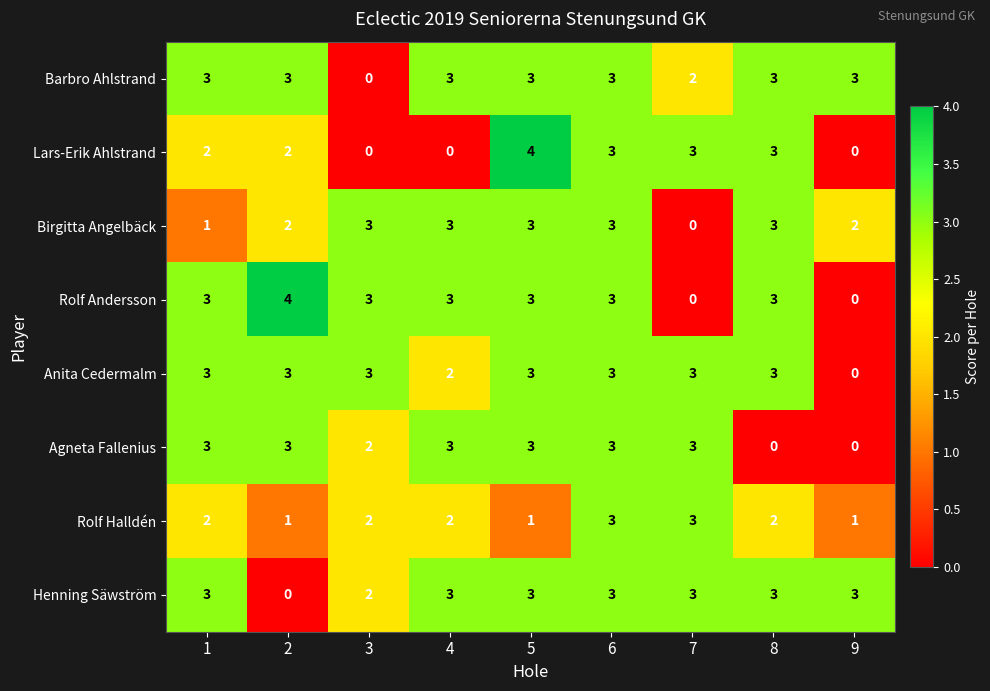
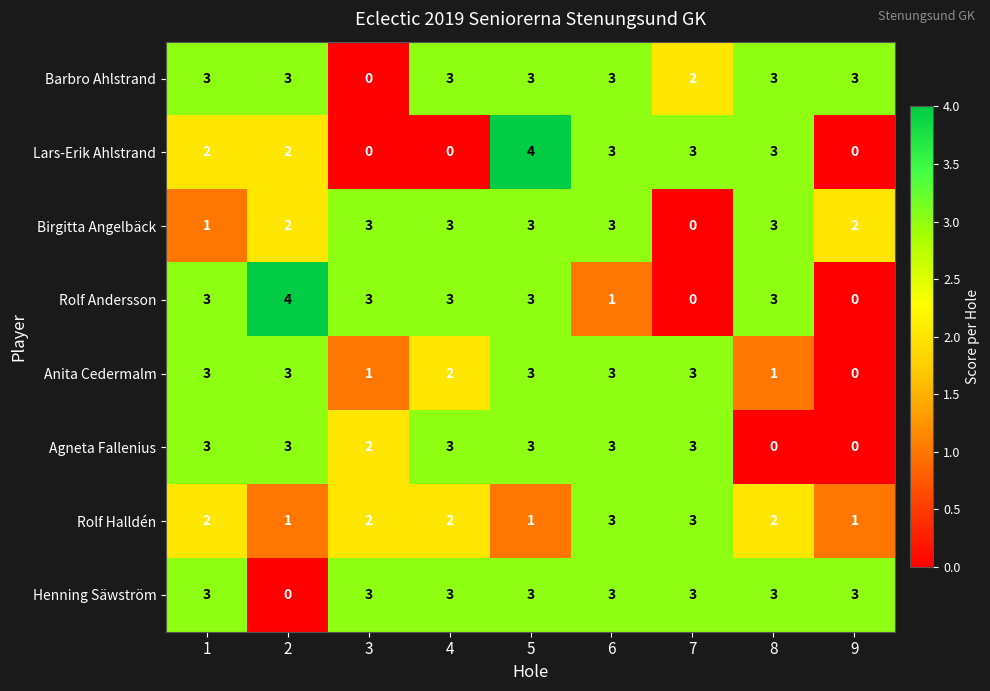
  {
    "Barbro Ahlstrand": {
      "1": 3,
      "2": 3,
      "3": 0,
      "4": 3,
      "5": 3,
      "6": 3,
      "7": 2,
      "8": 3,
      "9": 3
    },
    "Lars-Erik Ahlstrand": {
      "1": 2,
      "2": 2,
      "3": 0,
      "4": 0,
      "5": 4,
      "6": 3,
      "7": 3,
      "8": 3,
      "9": 0
    },
    "Birgitta Angelbäck": {
      "1": 1,
      "2": 2,
      "3": 3,
      "4": 3,
      "5": 3,
      "6": 3,
      "7": 0,
      "8": 3,
      "9": 2
    },
    "Rolf Andersson": {
      "1": 3,
      "2": 4,
      "3": 3,
      "4": 3,
      "5": 3,
-     "6": 3,
+     "6": 1,
      "7": 0,
      "8": 3,
      "9": 0
    },
    "Anita Cedermalm": {
      "1": 3,
      "2": 3,
-     "3": 3,
+     "3": 1,
      "4": 2,
      "5": 3,
      "6": 3,
      "7": 3,
-     "8": 3,
+     "8": 1,
      "9": 0
    },
    "Agneta Fallenius": {
      "1": 3,
      "2": 3,
      "3": 2,
      "4": 3,
      "5": 3,
      "6": 3,
      "7": 3,
      "8": 0,
      "9": 0
    },
    "Rolf Halldén": {
      "1": 2,
      "2": 1,
      "3": 2,
      "4": 2,
      "5": 1,
      "6": 3,
      "7": 3,
      "8": 2,
      "9": 1
    },
    "Henning Säwström": {
      "1": 3,
      "2": 0,
-     "3": 2,
+     "3": 3,
      "4": 3,
      "5": 3,
      "6": 3,
      "7": 3,
      "8": 3,
      "9": 3
    }
  }
